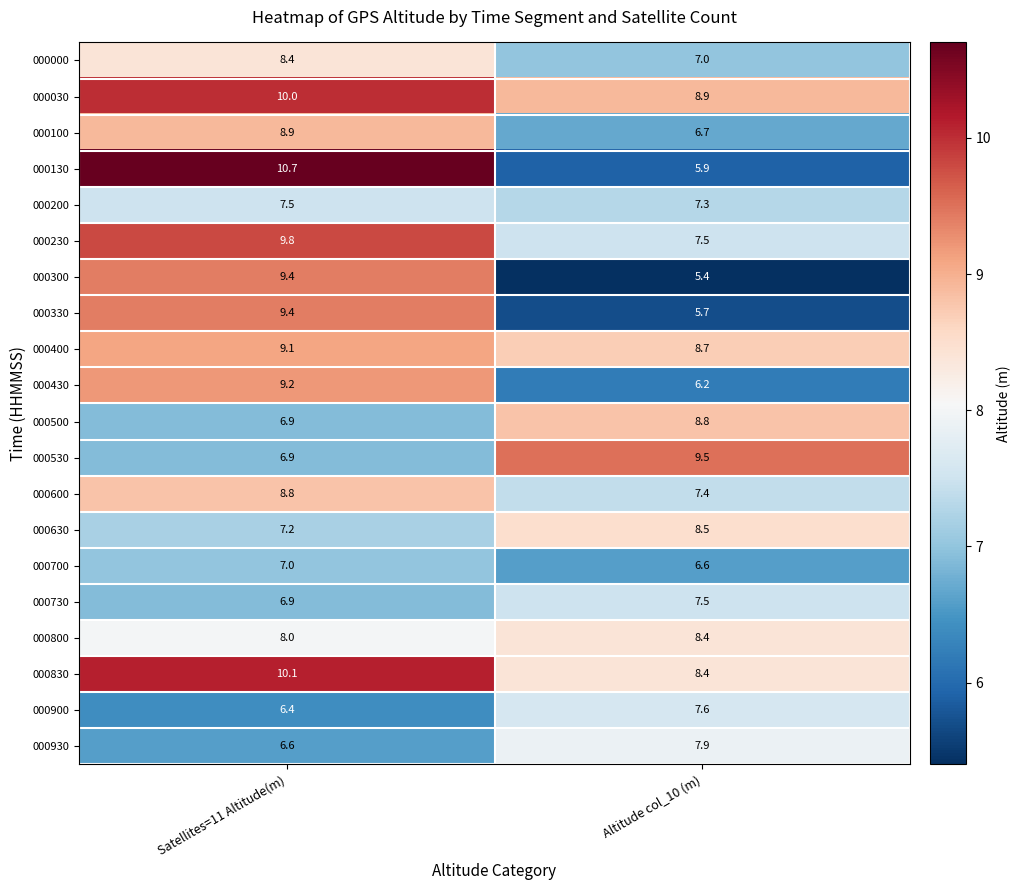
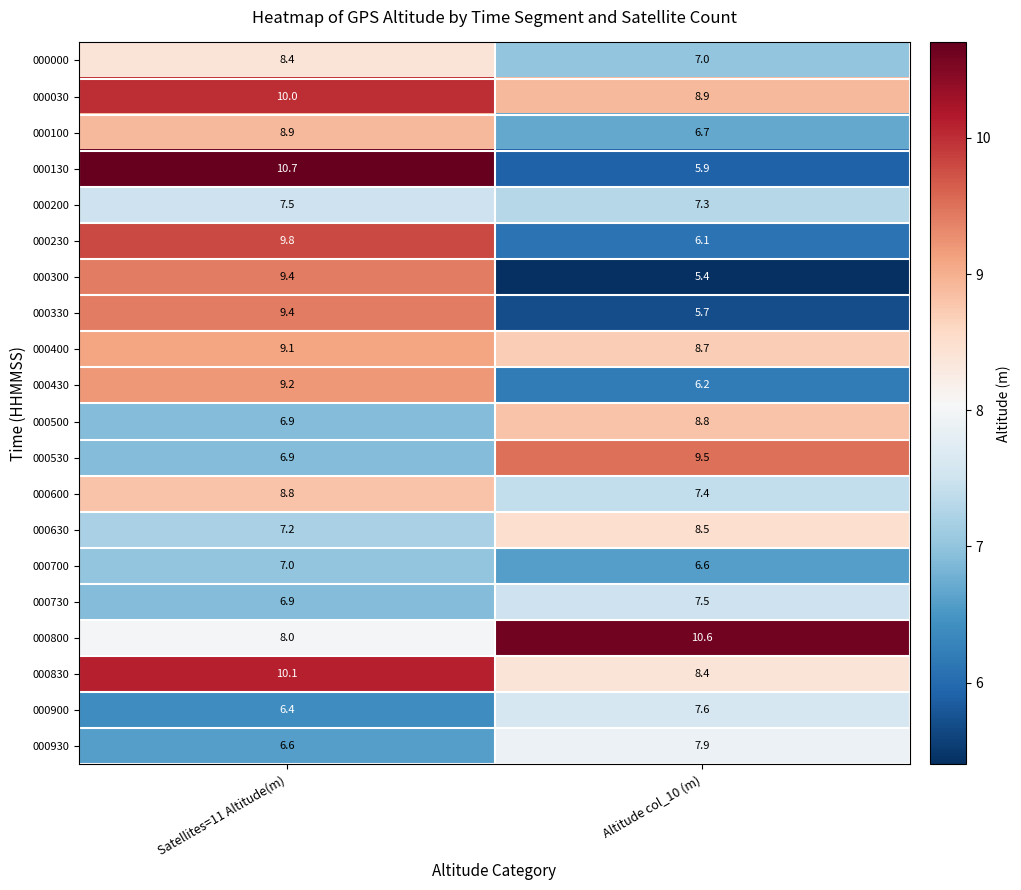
  {
    "000000": {
      "Satellites=11 Altitude(m)": 8.4,
      "Altitude col_10 (m)": 7.0
    },
    "000030": {
      "Satellites=11 Altitude(m)": 10.0,
      "Altitude col_10 (m)": 8.9
    },
    "000100": {
      "Satellites=11 Altitude(m)": 8.9,
      "Altitude col_10 (m)": 6.7
    },
    "000130": {
      "Satellites=11 Altitude(m)": 10.7,
      "Altitude col_10 (m)": 5.9
    },
    "000200": {
      "Satellites=11 Altitude(m)": 7.5,
      "Altitude col_10 (m)": 7.3
    },
    "000230": {
      "Satellites=11 Altitude(m)": 9.8,
-     "Altitude col_10 (m)": 7.5
+     "Altitude col_10 (m)": 6.1
    },
    "000300": {
      "Satellites=11 Altitude(m)": 9.4,
      "Altitude col_10 (m)": 5.4
    },
    "000330": {
      "Satellites=11 Altitude(m)": 9.4,
      "Altitude col_10 (m)": 5.7
    },
    "000400": {
      "Satellites=11 Altitude(m)": 9.1,
      "Altitude col_10 (m)": 8.7
    },
    "000430": {
      "Satellites=11 Altitude(m)": 9.2,
      "Altitude col_10 (m)": 6.2
    },
    "000500": {
      "Satellites=11 Altitude(m)": 6.9,
      "Altitude col_10 (m)": 8.8
    },
    "000530": {
      "Satellites=11 Altitude(m)": 6.9,
      "Altitude col_10 (m)": 9.5
    },
    "000600": {
      "Satellites=11 Altitude(m)": 8.8,
      "Altitude col_10 (m)": 7.4
    },
    "000630": {
      "Satellites=11 Altitude(m)": 7.2,
      "Altitude col_10 (m)": 8.5
    },
    "000700": {
      "Satellites=11 Altitude(m)": 7.0,
      "Altitude col_10 (m)": 6.6
    },
    "000730": {
      "Satellites=11 Altitude(m)": 6.9,
      "Altitude col_10 (m)": 7.5
    },
    "000800": {
      "Satellites=11 Altitude(m)": 8.0,
-     "Altitude col_10 (m)": 8.4
+     "Altitude col_10 (m)": 10.6
    },
    "000830": {
      "Satellites=11 Altitude(m)": 10.1,
      "Altitude col_10 (m)": 8.4
    },
    "000900": {
      "Satellites=11 Altitude(m)": 6.4,
      "Altitude col_10 (m)": 7.6
    },
    "000930": {
      "Satellites=11 Altitude(m)": 6.6,
      "Altitude col_10 (m)": 7.9
    }
  }
